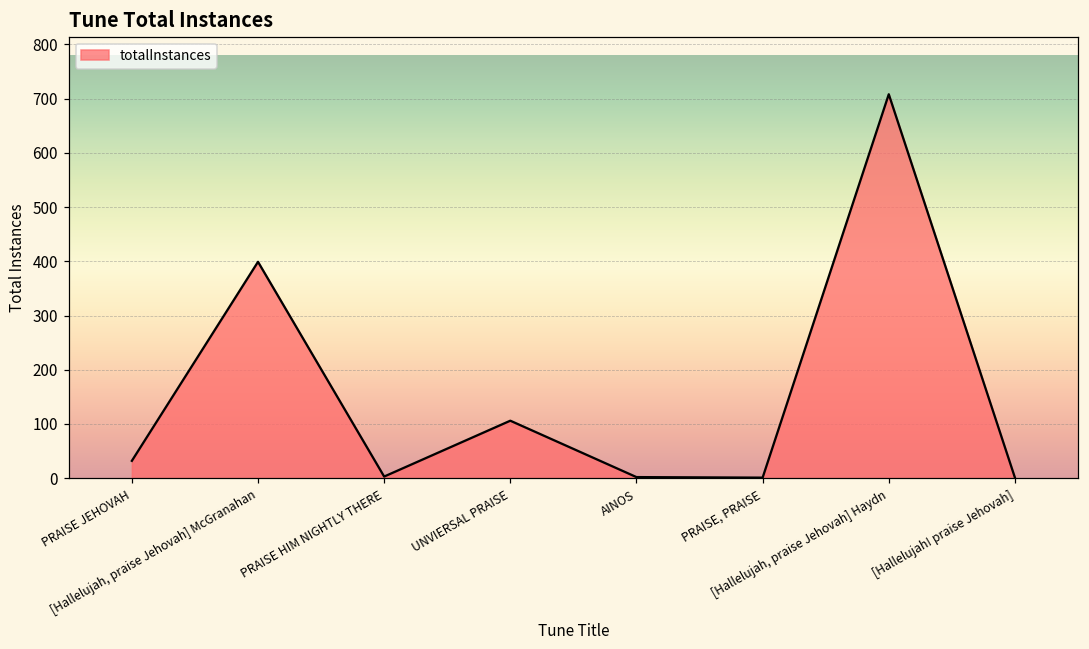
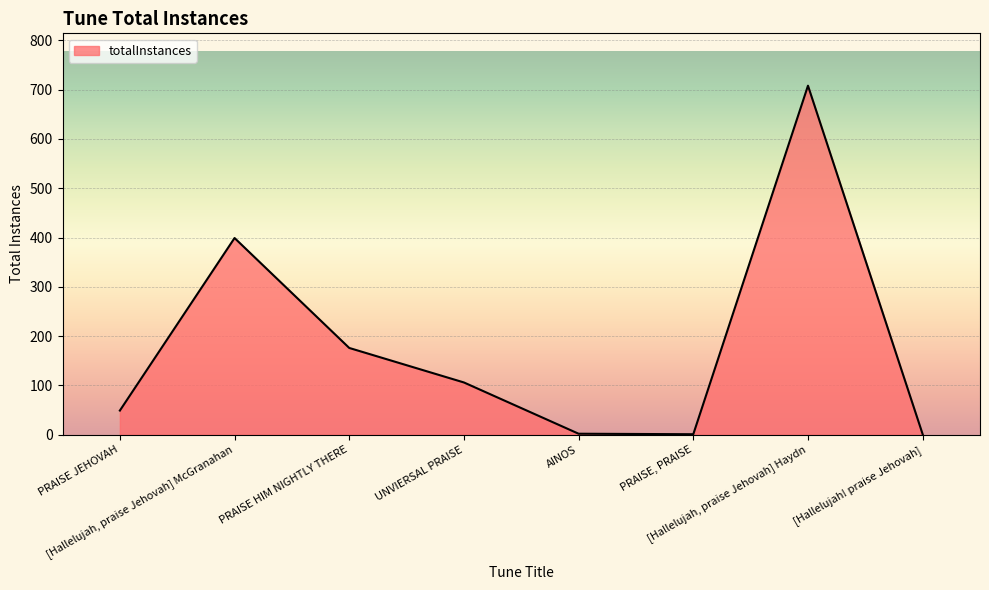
  {
-   "PRAISE JEHOVAH": 30,
+   "PRAISE JEHOVAH": 50,
    "[Hallelujah, praise Jehovah] McGranahan": 400,
-   "PRAISE HIM NIGHTLY THERE": 0,
+   "PRAISE HIM NIGHTLY THERE": 180,
    "UNVIERSAL PRAISE": 110,
    "AINOS": 0,
    "PRAISE, PRAISE": 0,
    "[Hallelujah, praise Jehovah] Haydn": 710,
    "[Hallelujah! praise Jehovah]": 0
  }
